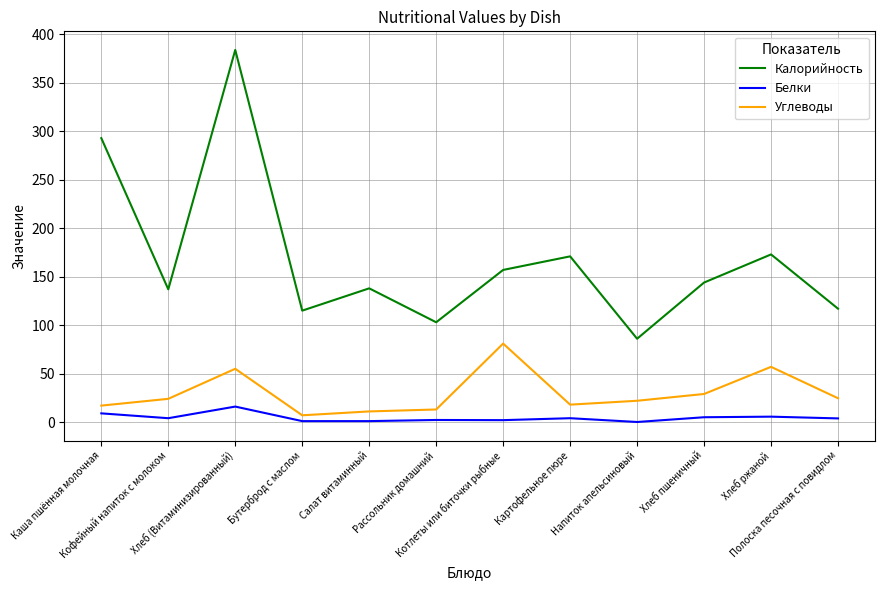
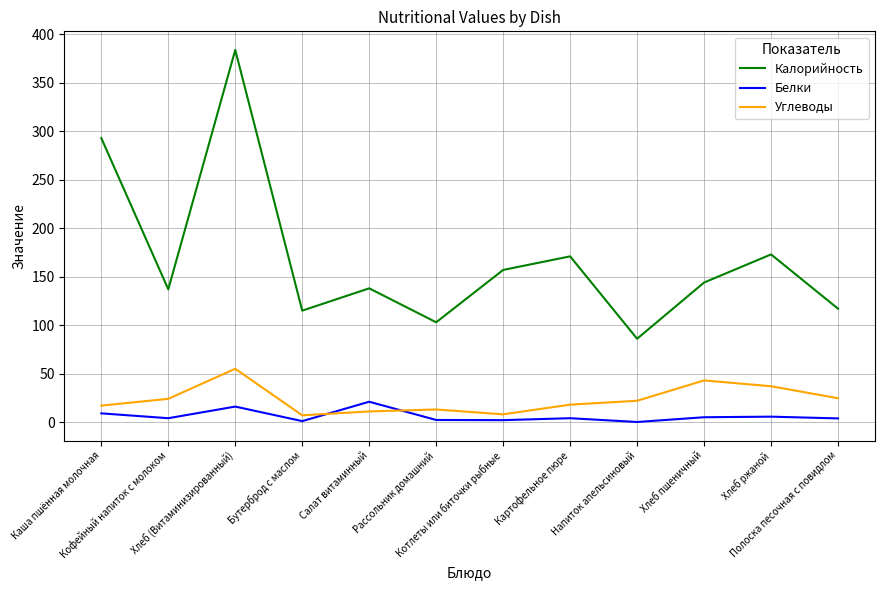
  {
    "Калорийность": {
      "Каша пшённая молочная": 290,
      "Кофейный напиток с молоком": 140,
      "Хлеб (Витаминизированный)": 380,
      "Бутерброд с маслом": 120,
      "Салат витаминный": 140,
      "Рассольник домашний": 100,
      "Котлеты или биточки рыбные": 160,
      "Картофельное пюре": 170,
      "Напиток апельсиновый": 90,
      "Хлеб пшеничный": 140,
      "Хлеб ржаной": 170,
      "Полоска песочная с повидлом": 120
    },
    "Белки": {
      "Каша пшённая молочная": 10,
      "Кофейный напиток с молоком": 0,
      "Хлеб (Витаминизированный)": 20,
      "Бутерброд с маслом": 0,
-     "Салат витаминный": 0,
+     "Салат витаминный": 20,
      "Рассольник домашний": 0,
      "Котлеты или биточки рыбные": 0,
      "Картофельное пюре": 0,
      "Напиток апельсиновый": 0,
      "Хлеб пшеничный": 10,
      "Хлеб ржаной": 10,
      "Полоска песочная с повидлом": 0
    },
    "Углеводы": {
      "Каша пшённая молочная": 20,
      "Кофейный напиток с молоком": 20,
      "Хлеб (Витаминизированный)": 60,
      "Бутерброд с маслом": 10,
      "Салат витаминный": 10,
      "Рассольник домашний": 10,
-     "Котлеты или биточки рыбные": 80,
+     "Котлеты или биточки рыбные": 10,
      "Картофельное пюре": 20,
      "Напиток апельсиновый": 20,
-     "Хлеб пшеничный": 30,
-     "Хлеб ржаной": 60,
+     "Хлеб пшеничный": 40,
+     "Хлеб ржаной": 40,
      "Полоска песочная с повидлом": 20
    }
  }
